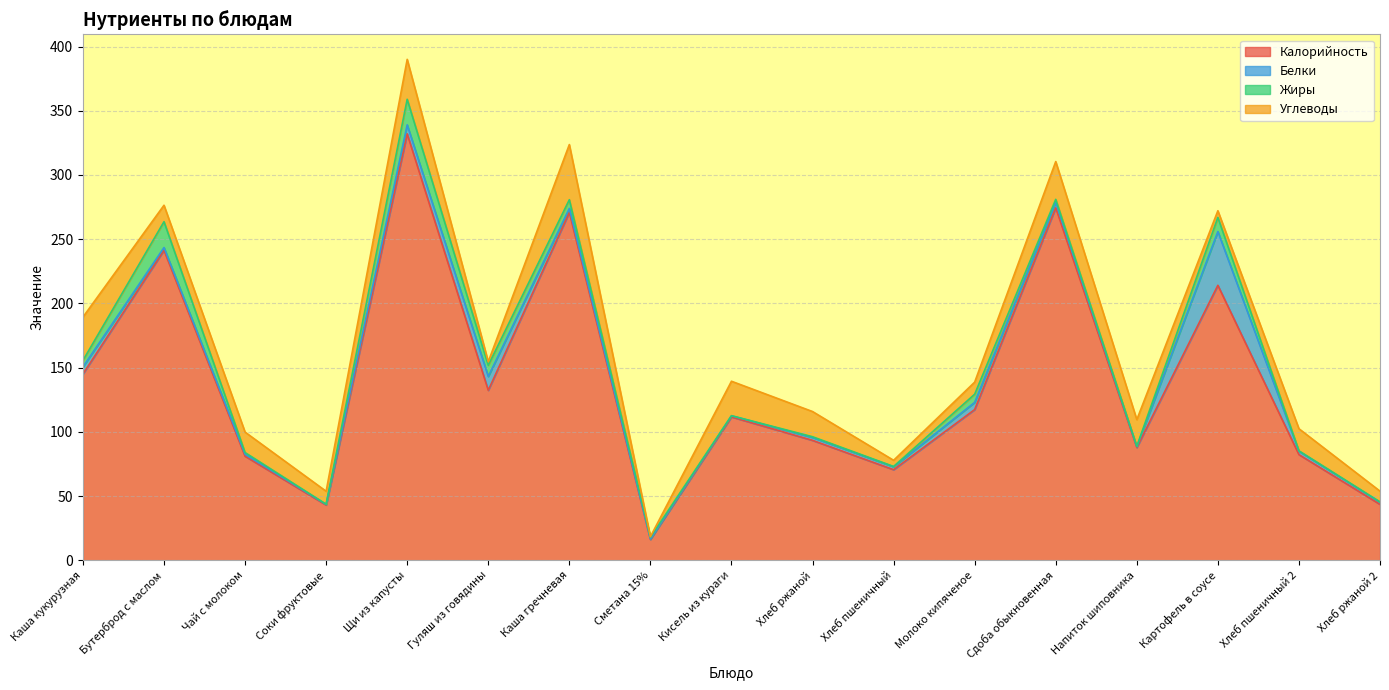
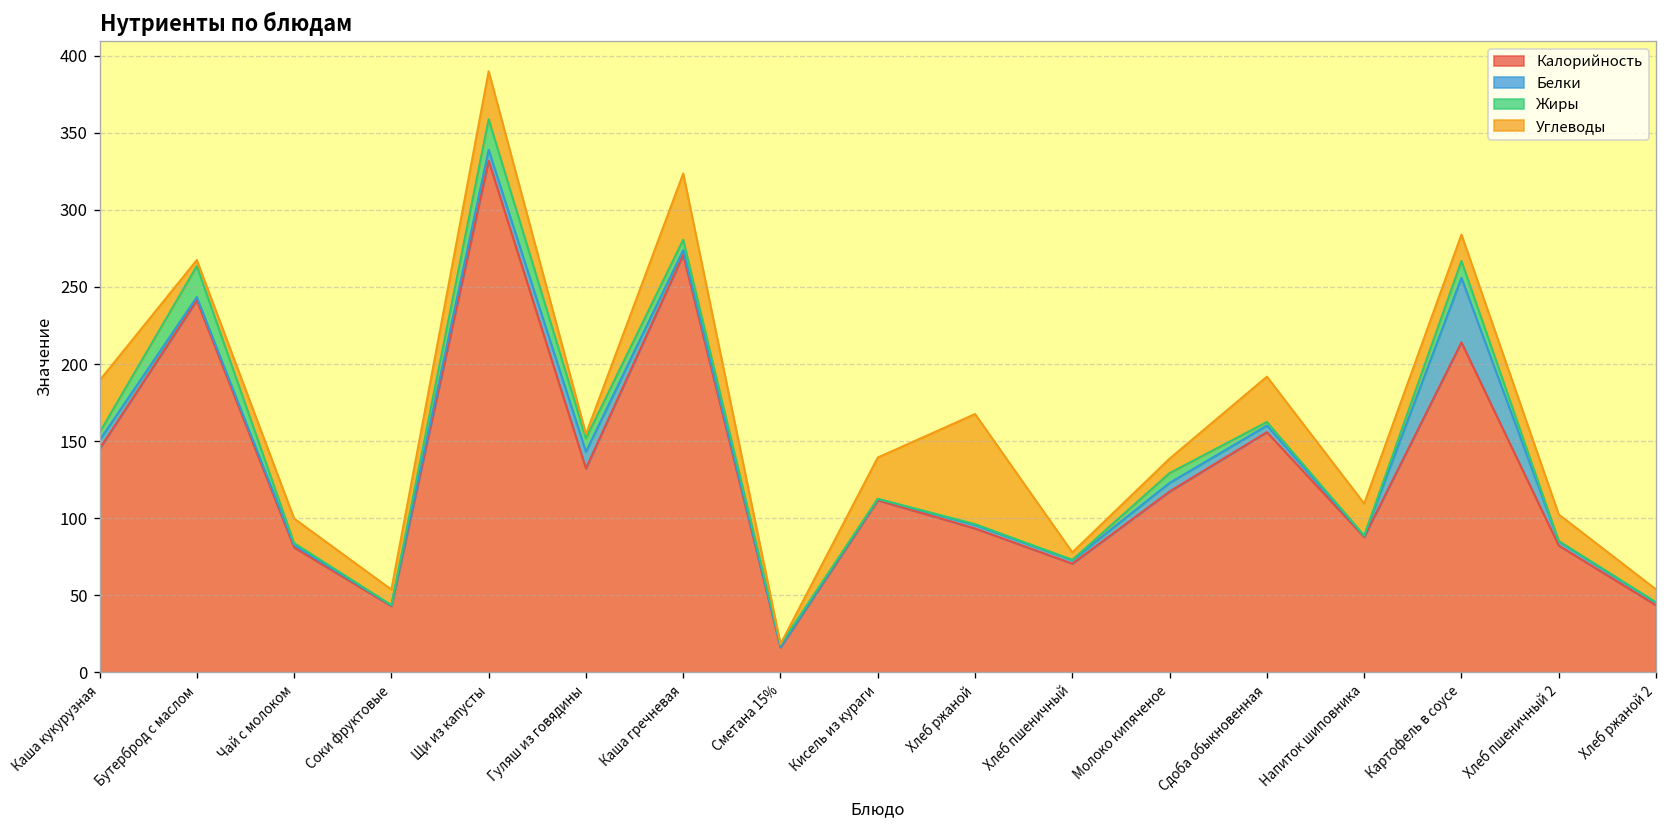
  {
    "Калорийность": {
      "Каша кукурузная": 145,
      "Бутерброд с маслом": 241,
      "Щи из капусты": 332,
      "Гуляш из говядины": 132,
      "Каша гречневая": 271,
      "Хлеб ржаной": 93,
      "Хлеб пшеничный": 71,
      "Молоко кипяченое": 117,
-     "Сдоба обыкновенная": 274,
+     "Сдоба обыкновенная": 156,
      "Картофель в соусе": 214,
      "Хлеб пшеничный 2": 82
    },
    "Белки": {
      "Каша кукурузная": 6,
      "Бутерброд с маслом": 2,
      "Щи из капусты": 7,
      "Гуляш из говядины": 11,
      "Каша гречневая": 3,
      "Молоко кипяченое": 6,
      "Сдоба обыкновенная": 4,
      "Картофель в соусе": 42
    },
    "Жиры": {
      "Каша кукурузная": 5,
      "Бутерброд с маслом": 20,
      "Щи из капусты": 20,
      "Гуляш из говядины": 9,
      "Каша гречневая": 7,
      "Молоко кипяченое": 6,
      "Сдоба обыкновенная": 2,
      "Картофель в соусе": 11
    },
    "Углеводы": {
      "Каша кукурузная": 34,
-     "Бутерброд с маслом": 13,
+     "Бутерброд с маслом": 4,
      "Чай с молоком": 16,
      "Соки фруктовые": 10,
      "Щи из капусты": 31,
      "Гуляш из говядины": 3,
      "Каша гречневая": 43,
      "Кисель из кураги": 27,
-     "Хлеб ржаной": 20,
+     "Хлеб ржаной": 71,
      "Хлеб пшеничный": 5,
      "Молоко кипяченое": 9,
      "Сдоба обыкновенная": 29,
      "Напиток шиповника": 21,
-     "Картофель в соусе": 5,
+     "Картофель в соусе": 17,
      "Хлеб пшеничный 2": 17,
      "Хлеб ржаной 2": 8
    }
  }
